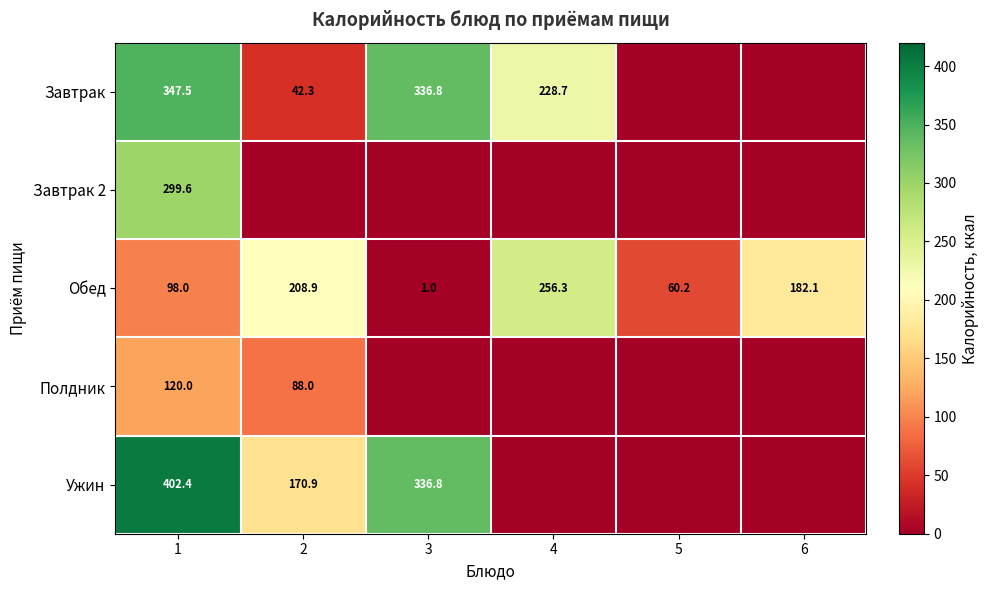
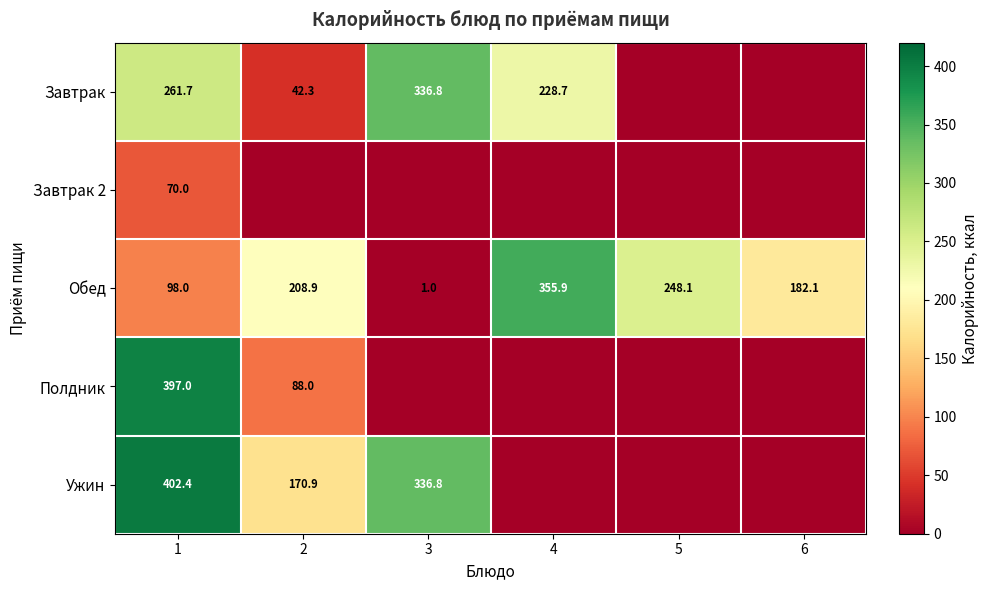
  {
    "Завтрак": {
-     "1": 347.5,
+     "1": 261.7,
      "2": 42.3,
      "3": 336.8,
      "4": 228.7
    },
    "Завтрак 2": {
-     "1": 299.6
+     "1": 70.0
    },
    "Обед": {
      "1": 98.0,
      "2": 208.9,
      "3": 1.0,
-     "4": 256.3,
-     "5": 60.2,
+     "4": 355.9,
+     "5": 248.1,
      "6": 182.1
    },
    "Полдник": {
-     "1": 120.0,
+     "1": 397.0,
      "2": 88.0
    },
    "Ужин": {
      "1": 402.4,
      "2": 170.9,
      "3": 336.8
    }
  }
